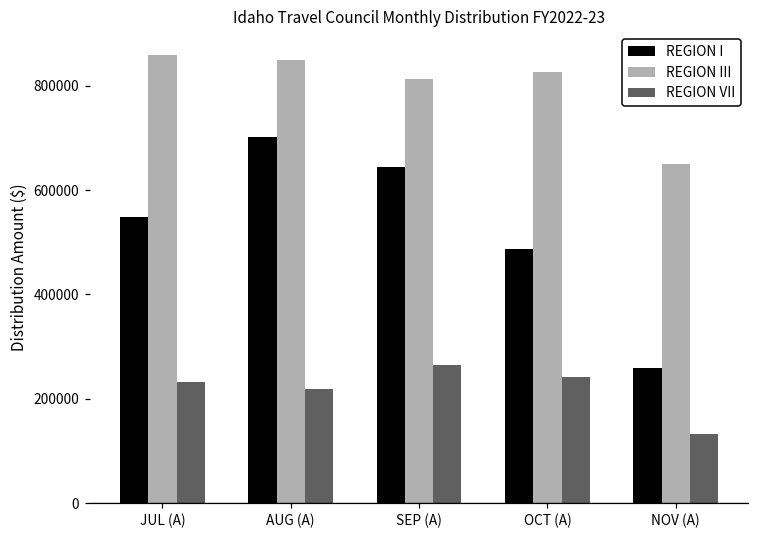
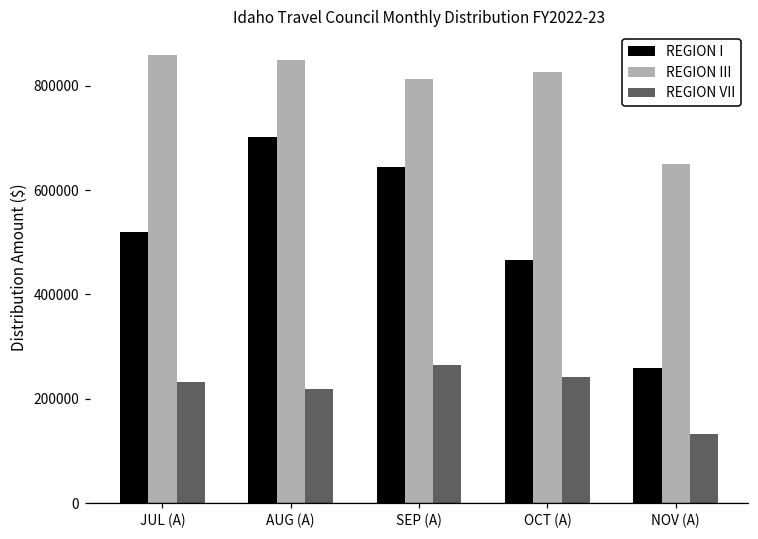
  {
    "REGION I": {
-     "JUL (A)": 550000,
+     "JUL (A)": 520000,
      "AUG (A)": 700000,
      "SEP (A)": 650000,
-     "OCT (A)": 490000,
+     "OCT (A)": 470000,
      "NOV (A)": 260000
    },
    "REGION III": {
      "JUL (A)": 860000,
      "AUG (A)": 850000,
      "SEP (A)": 810000,
      "OCT (A)": 830000,
      "NOV (A)": 650000
    },
    "REGION VII": {
      "JUL (A)": 230000,
      "AUG (A)": 220000,
      "SEP (A)": 260000,
      "OCT (A)": 240000,
      "NOV (A)": 130000
    }
  }
